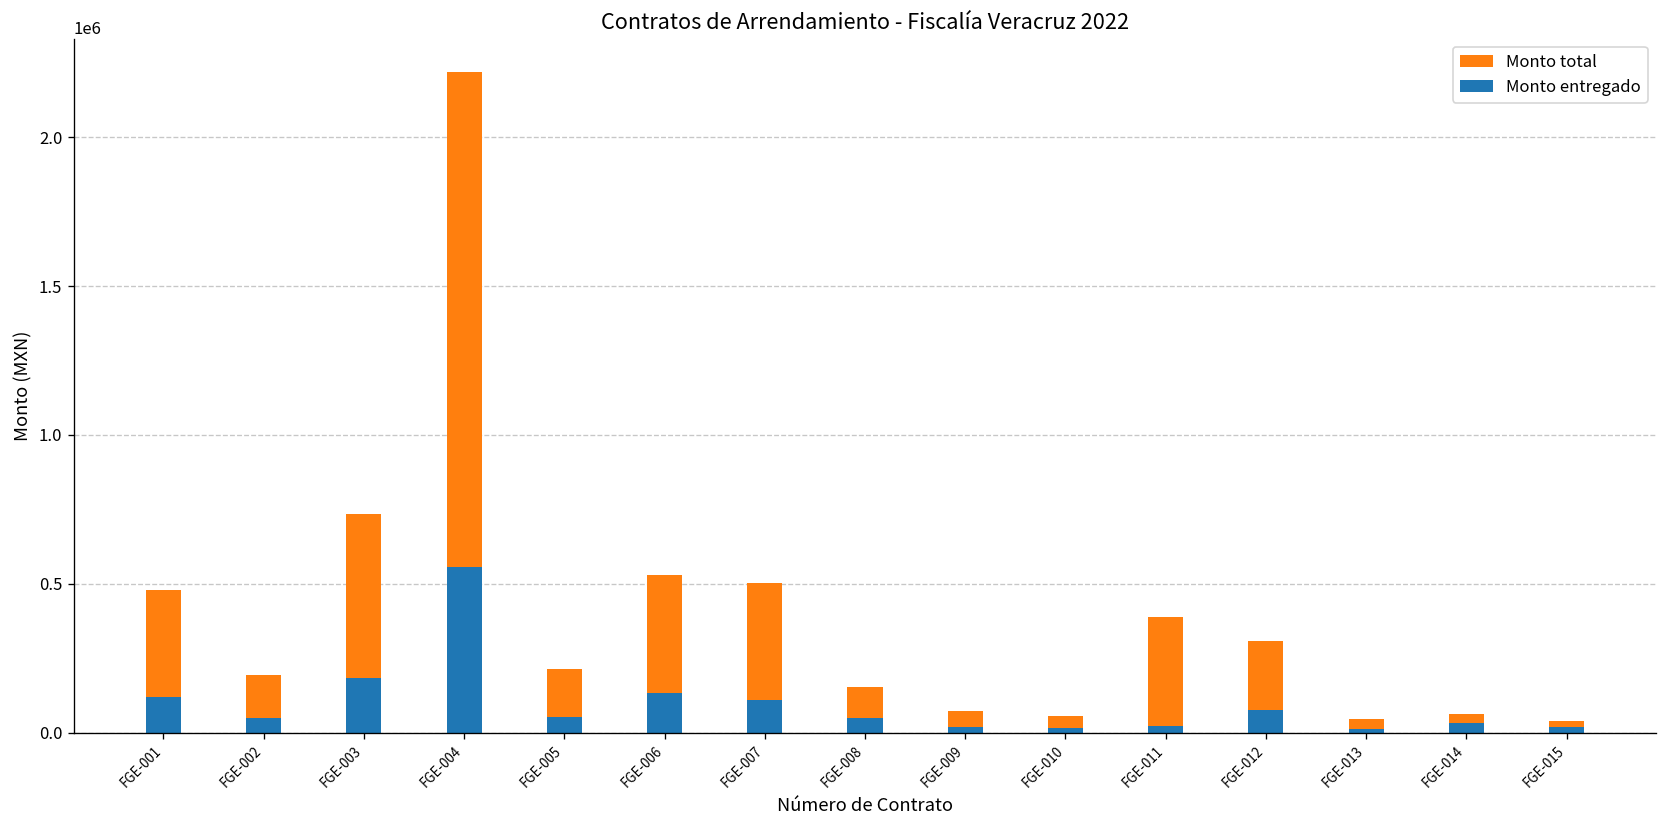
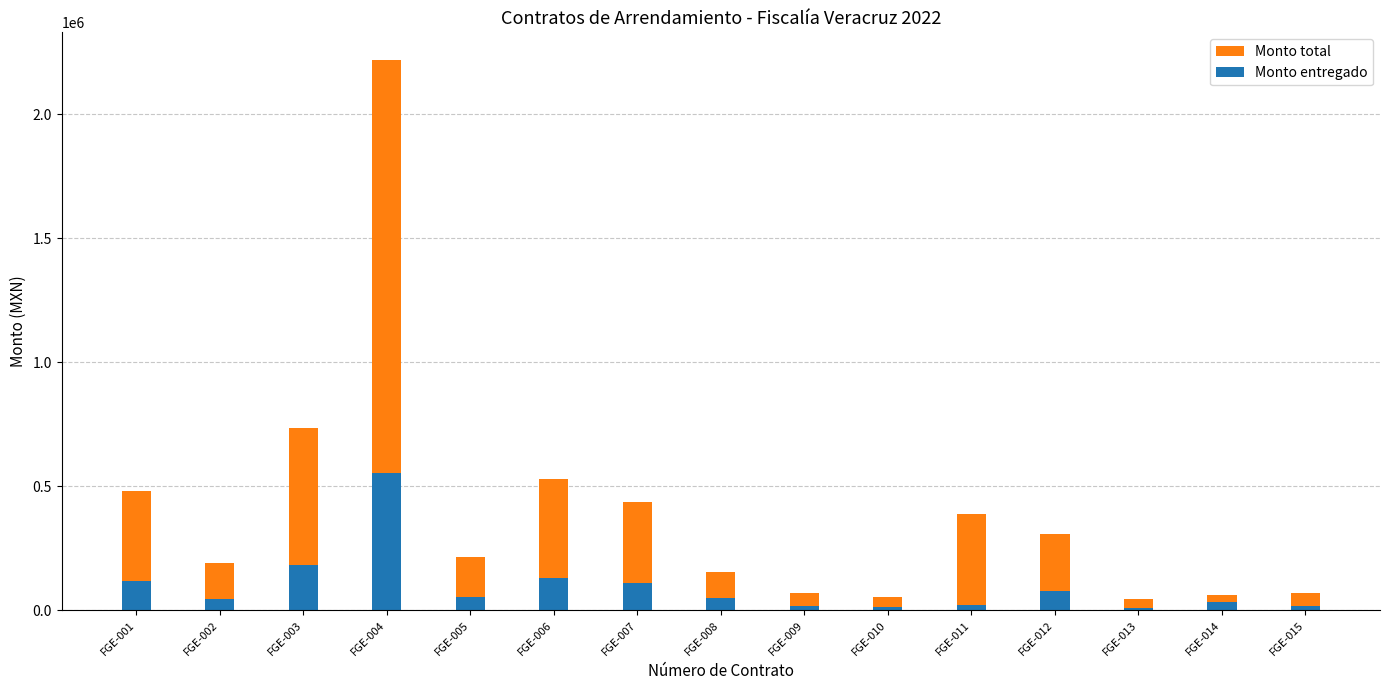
  {
    "Monto total": {
      "FGE-001": 480000,
      "FGE-002": 190000,
      "FGE-003": 730000,
      "FGE-004": 2220000,
      "FGE-005": 210000,
      "FGE-006": 530000,
-     "FGE-007": 500000,
+     "FGE-007": 440000,
      "FGE-008": 150000,
      "FGE-009": 70000,
      "FGE-010": 50000,
      "FGE-011": 390000,
      "FGE-012": 310000,
      "FGE-013": 40000,
      "FGE-014": 60000,
-     "FGE-015": 40000
+     "FGE-015": 70000
    }
  }
